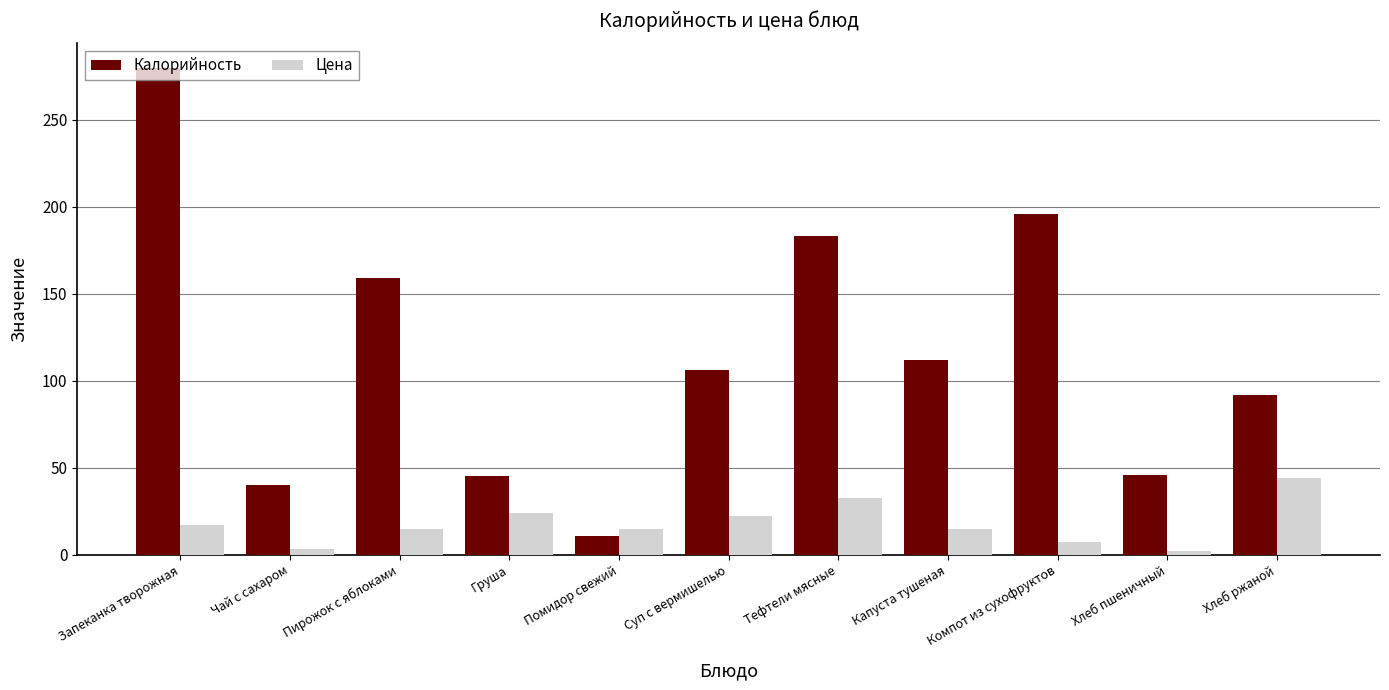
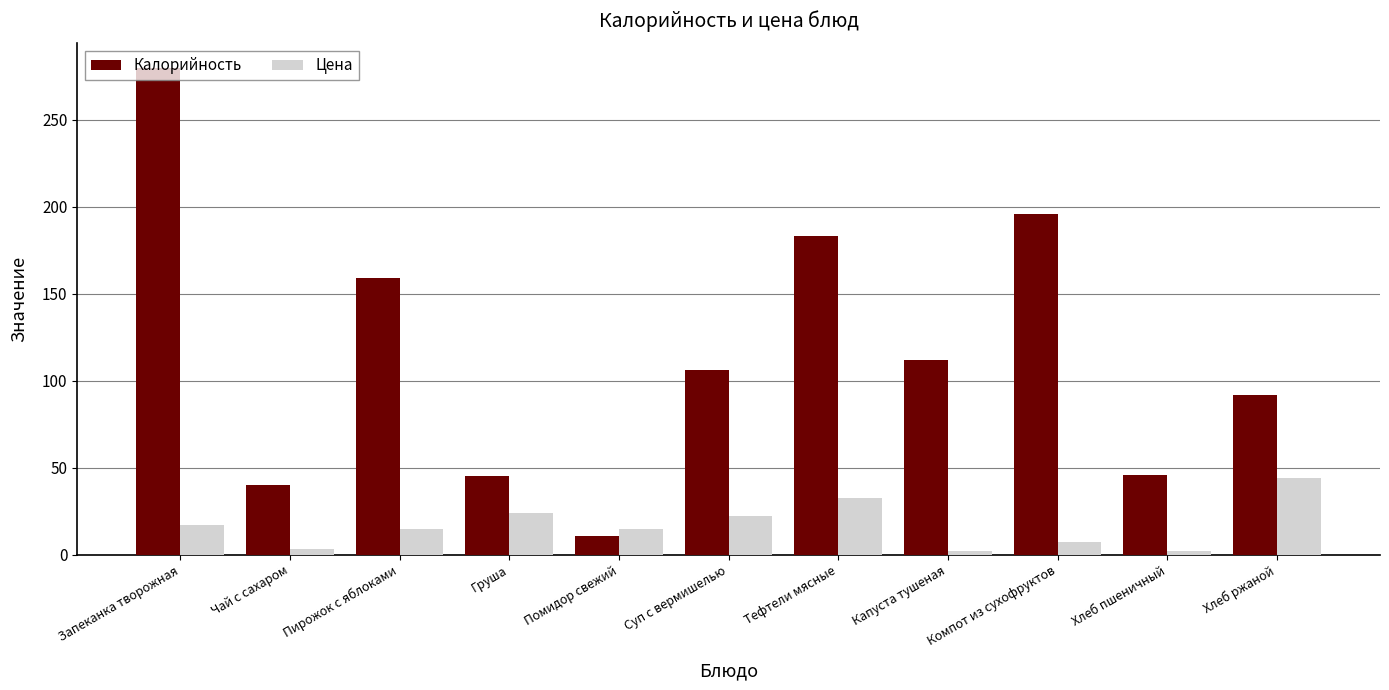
  {
    "Калорийность": {
      "Чай с сахаром": 40,
      "Пирожок с яблоками": 159,
      "Груша": 45,
      "Помидор свежий": 11,
      "Суп с вермишелью": 106,
      "Тефтели мясные": 183,
      "Капуста тушеная": 112,
      "Компот из сухофруктов": 196,
      "Хлеб пшеничный": 46,
      "Хлеб ржаной": 92
    },
    "Цена": {
      "Запеканка творожная": 17,
      "Чай с сахаром": 4,
      "Пирожок с яблоками": 15,
      "Груша": 24,
      "Помидор свежий": 15,
      "Суп с вермишелью": 23,
      "Тефтели мясные": 33,
-     "Капуста тушеная": 15,
+     "Капуста тушеная": 2,
      "Компот из сухофруктов": 8,
      "Хлеб пшеничный": 2,
      "Хлеб ржаной": 44
    }
  }
